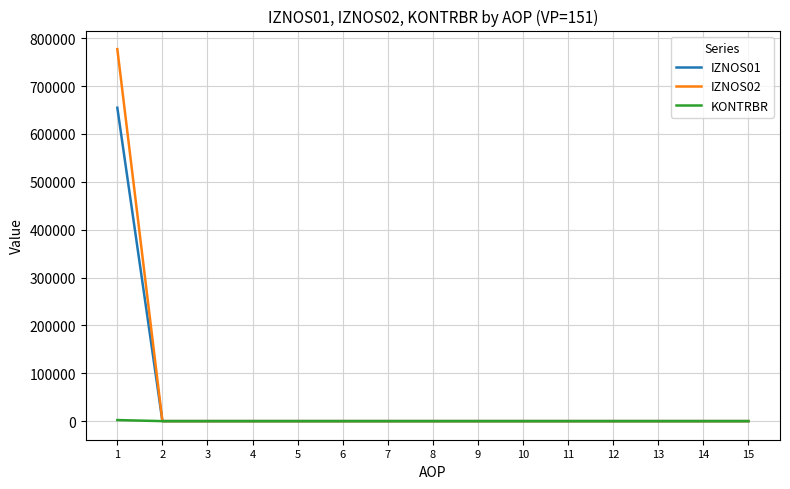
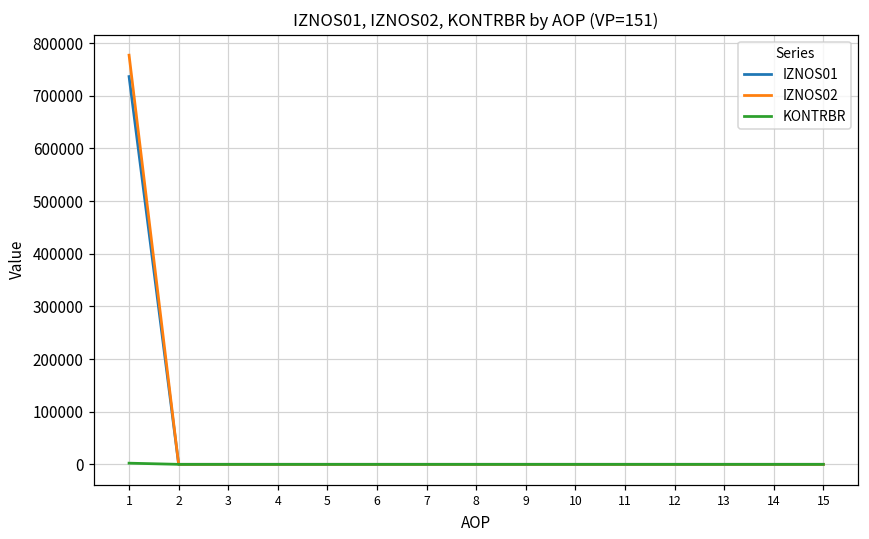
  {
    "IZNOS01": {
-     "1": 650000
+     "1": 740000
    },
    "IZNOS02": {
      "1": 780000
    },
    "KONTRBR": {
      "1": 0
    }
  }
